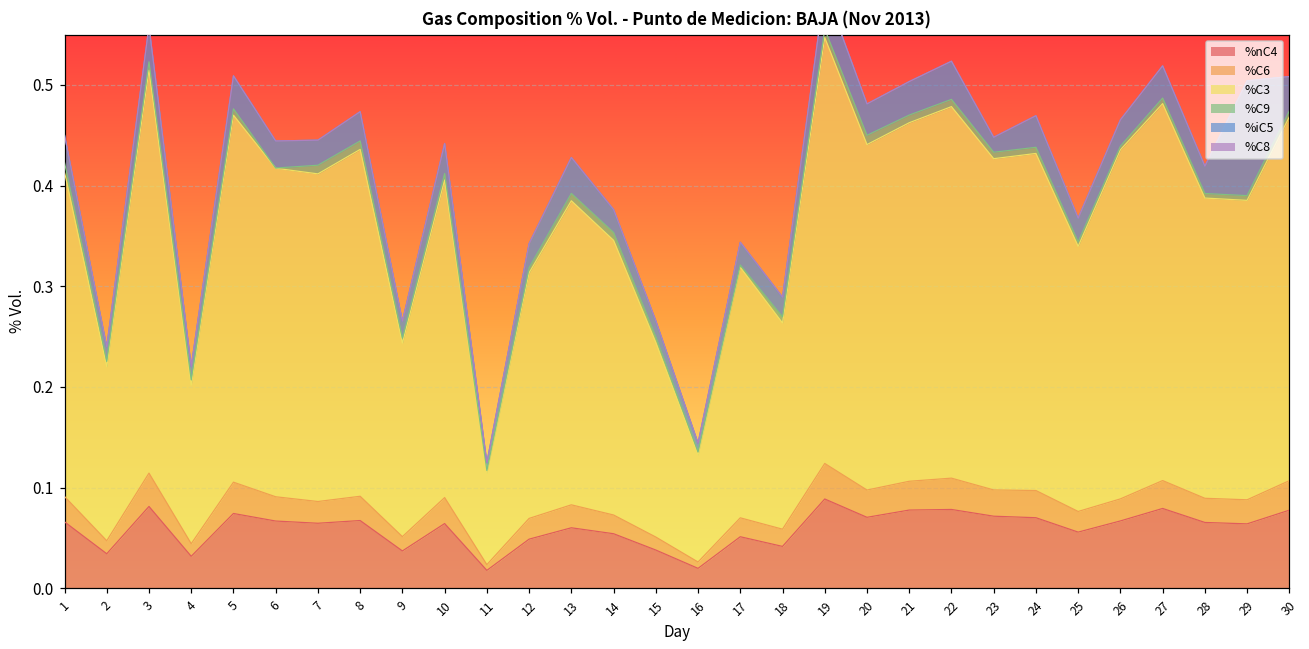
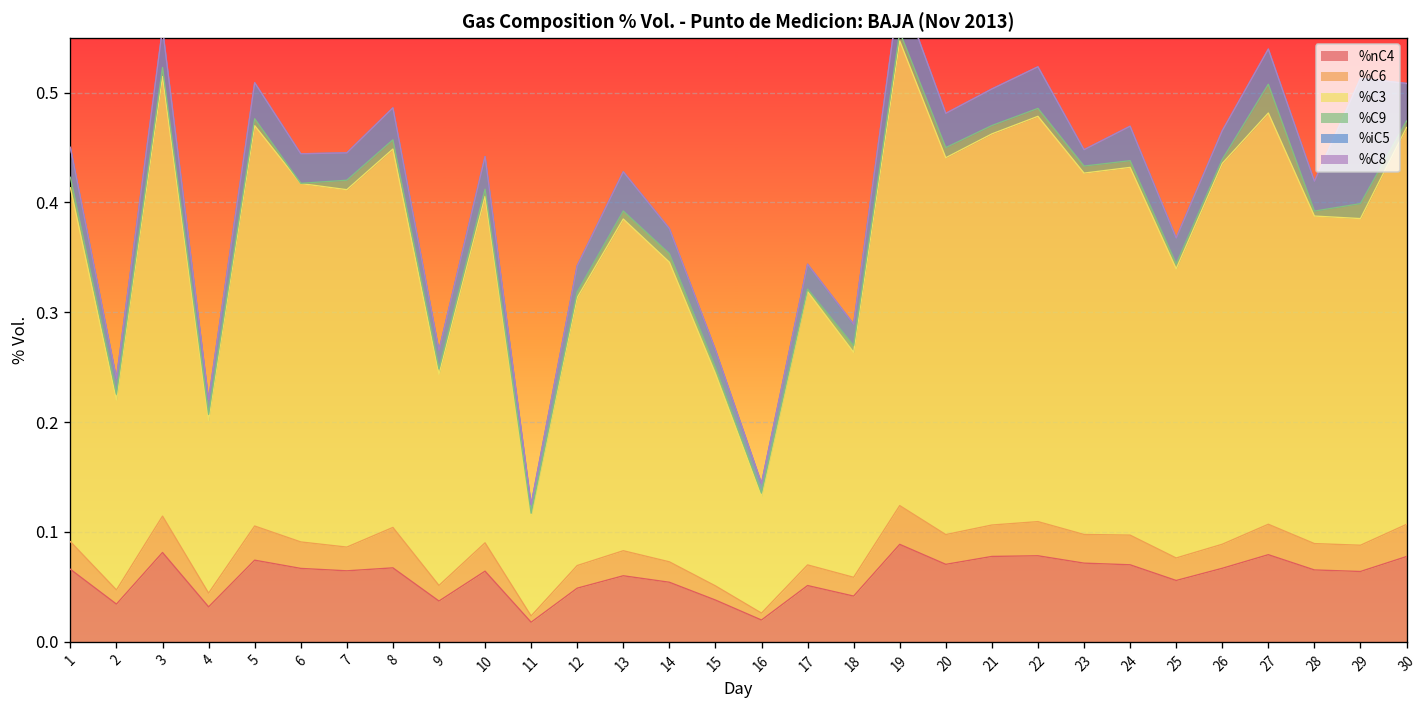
  {
    "%nC4": {
      "1": 0.07,
      "2": 0.03,
      "3": 0.08,
      "4": 0.03,
      "5": 0.07,
      "6": 0.07,
      "7": 0.06,
      "8": 0.07,
      "9": 0.04,
      "10": 0.06,
      "11": 0.02,
      "12": 0.05,
      "13": 0.06,
      "14": 0.05,
      "15": 0.04,
      "16": 0.02,
      "17": 0.05,
      "18": 0.04,
      "19": 0.09,
      "20": 0.07,
      "21": 0.08,
      "22": 0.08,
      "23": 0.07,
      "24": 0.07,
      "25": 0.06,
      "26": 0.07,
      "27": 0.08,
      "28": 0.07,
      "29": 0.06,
      "30": 0.08
    },
    "%C6": {
      "1": 0.03,
      "2": 0.01,
      "3": 0.03,
      "4": 0.01,
      "5": 0.03,
      "6": 0.02,
      "7": 0.02,
-     "8": 0.02,
+     "8": 0.04,
      "9": 0.01,
      "10": 0.03,
      "11": 0.01,
      "12": 0.02,
      "13": 0.02,
      "14": 0.02,
      "15": 0.01,
      "16": 0.01,
      "17": 0.02,
      "18": 0.02,
      "19": 0.04,
      "20": 0.03,
      "21": 0.03,
      "22": 0.03,
      "23": 0.03,
      "24": 0.03,
      "25": 0.02,
      "26": 0.02,
      "27": 0.03,
      "28": 0.02,
      "29": 0.02,
      "30": 0.03
    },
    "%C3": {
      "1": 0.32,
      "2": 0.17,
      "3": 0.40,
      "4": 0.16,
      "5": 0.36,
      "7": 0.33,
      "8": 0.34,
      "9": 0.19,
      "10": 0.32,
      "12": 0.24,
      "13": 0.30,
      "14": 0.27,
      "15": 0.19,
      "16": 0.11,
      "18": 0.20,
      "19": 0.42,
      "20": 0.34,
      "21": 0.36,
      "22": 0.37,
      "23": 0.33,
      "24": 0.33,
      "25": 0.26,
      "26": 0.35,
      "27": 0.37,
      "28": 0.30,
      "29": 0.30,
      "30": 0.36
    },
    "%C9": {
      "1": 0.01,
      "2": 0.01,
      "3": 0.01,
      "4": 0.01,
      "5": 0.01,
      "7": 0.01,
      "8": 0.01,
      "9": 0.01,
      "10": 0.01,
      "12": 0.01,
      "13": 0.01,
      "14": 0.01,
      "15": 0.01,
      "16": 0.00,
      "18": 0.01,
      "20": 0.01,
      "21": 0.01,
      "22": 0.01,
      "23": 0.01,
      "24": 0.01,
      "25": 0.00,
      "26": 0.00,
-     "27": 0.01,
+     "27": 0.03,
      "28": 0.00,
-     "29": 0.00,
+     "29": 0.01,
      "30": 0.01
    }
  }
